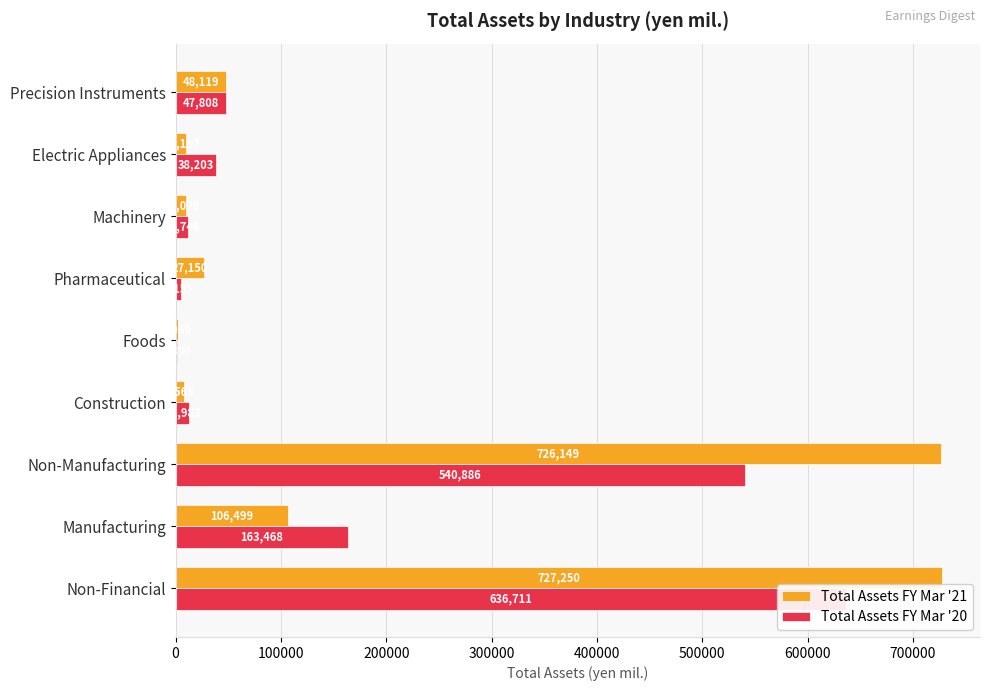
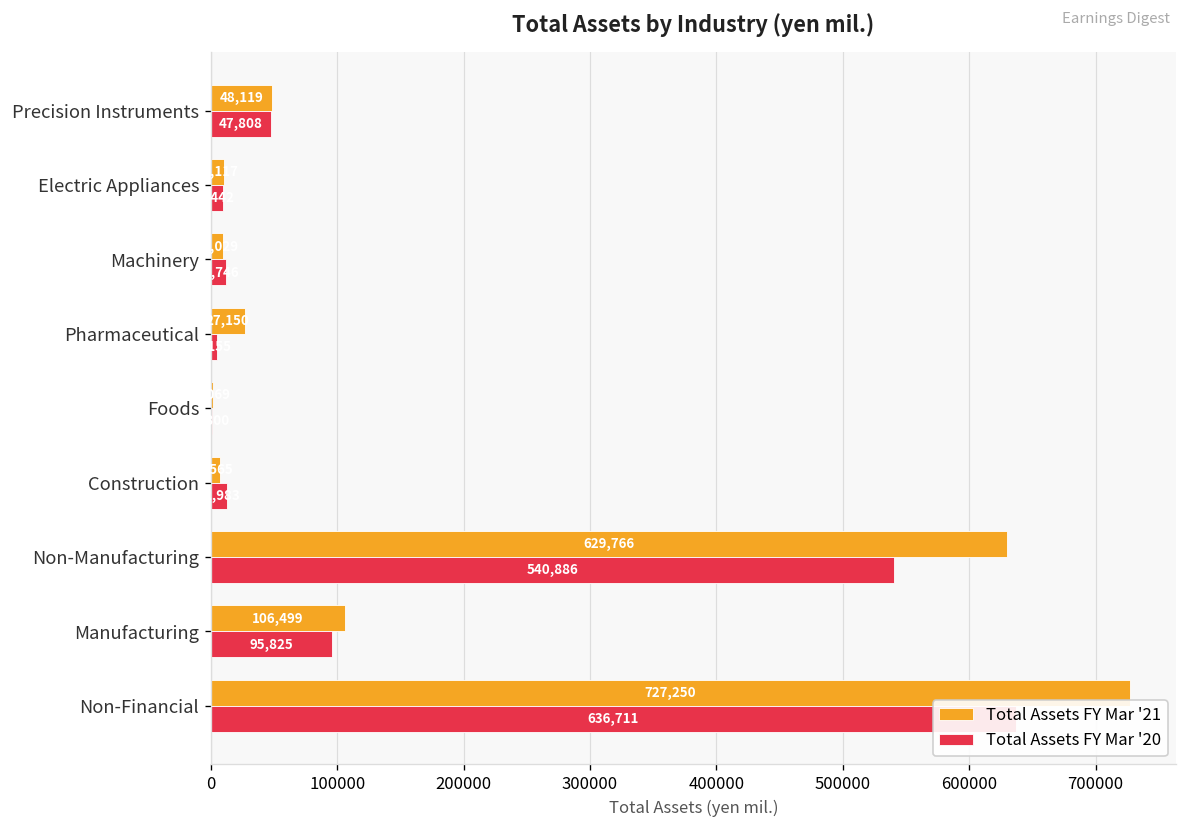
  {
    "Total Assets FY Mar '21": {
      "Precision Instruments": "48,119",
      "Pharmaceutical": "27,150",
-     "Non-Manufacturing": "726,149",
+     "Non-Manufacturing": "629,766",
      "Manufacturing": "106,499",
      "Non-Financial": "727,250"
    },
    "Total Assets FY Mar '20": {
      "Precision Instruments": "47,808",
-     "Electric Appliances": "38000",
+     "Electric Appliances": "9000",
      "Non-Manufacturing": "540,886",
-     "Manufacturing": "163,468"
+     "Manufacturing": "95,825"
    }
  }
